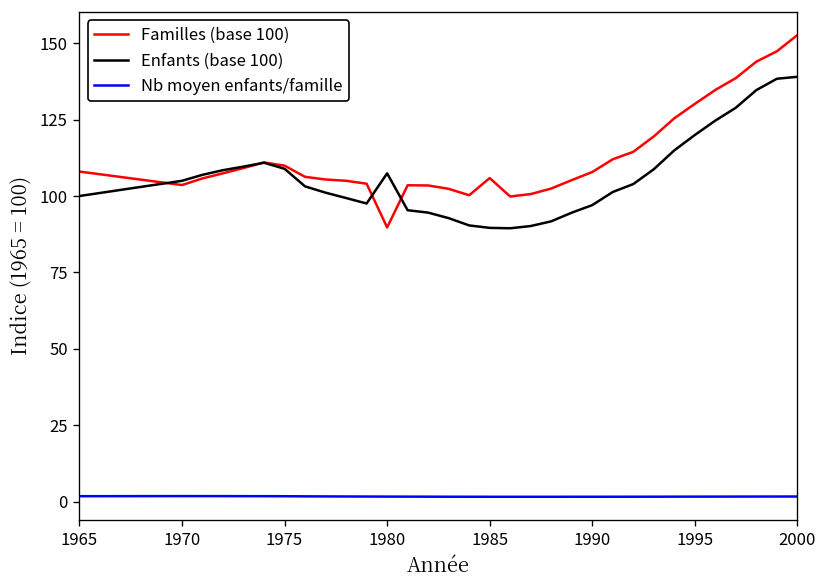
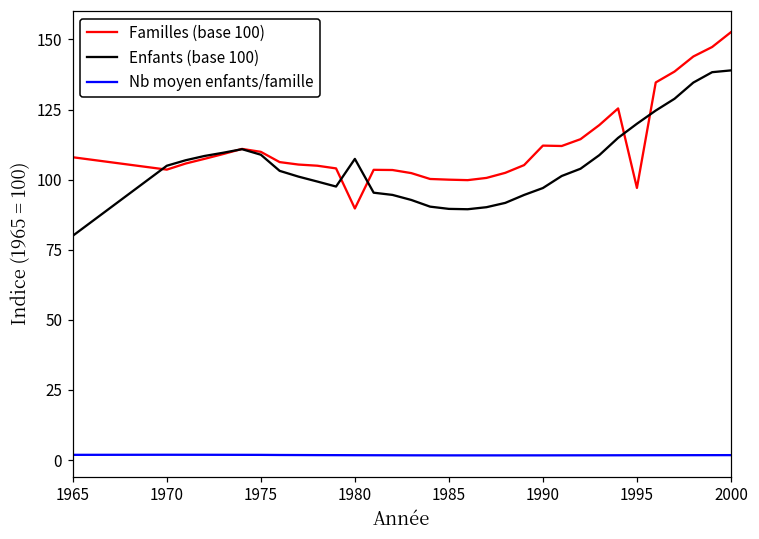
  {
    "Familles (base 100)": {
      "1965": 108,
      "1970": 104,
      "1975": 110,
      "1980": 90,
-     "1985": 106,
-     "1990": 108,
-     "1995": 130,
+     "1985": 100,
+     "1990": 112,
+     "1995": 97,
      "2000": 153
    },
    "Enfants (base 100)": {
-     "1965": 100,
+     "1965": 80,
      "1970": 105,
      "1975": 109,
      "1980": 107,
      "1985": 90,
      "1990": 97,
      "1995": 120,
      "2000": 139
    },
    "Nb moyen enfants/famille": {
      "1965": 2,
      "1970": 2,
      "1975": 2,
      "1980": 2,
      "1985": 2,
      "1990": 2,
      "1995": 2,
      "2000": 2
    }
  }
